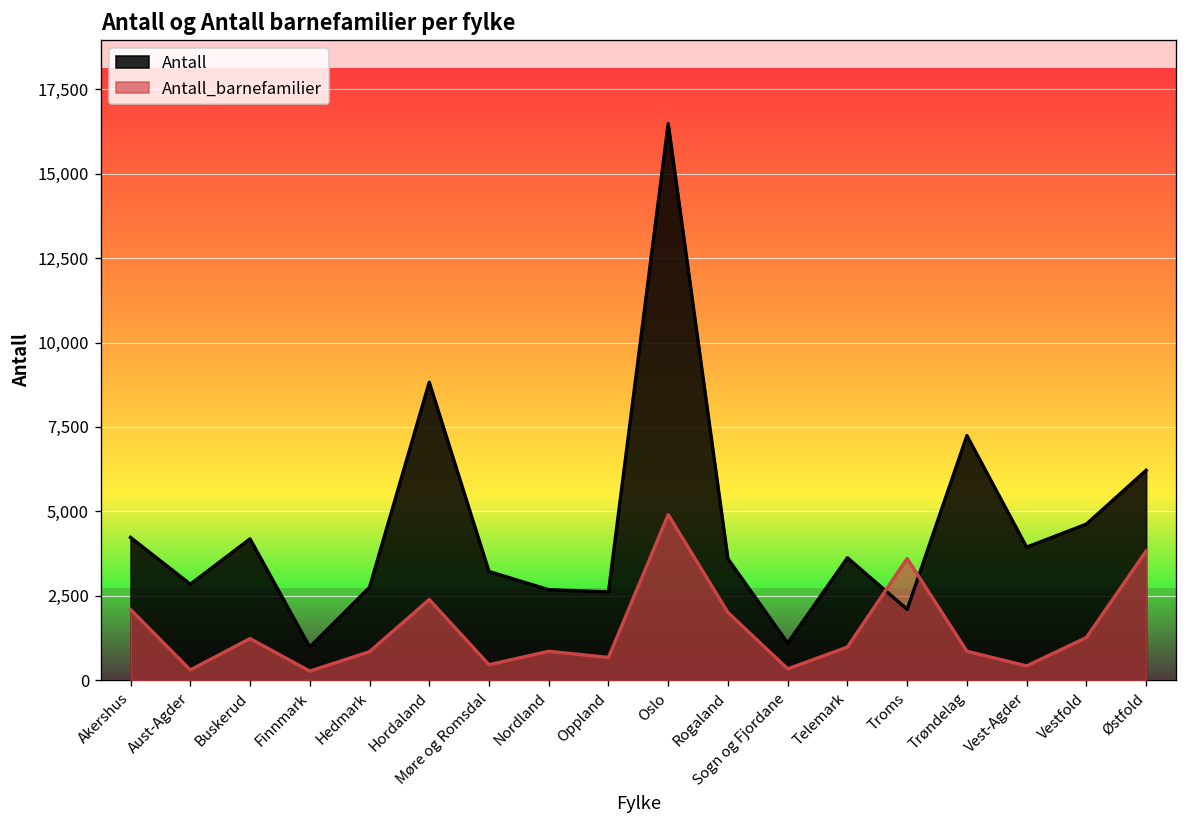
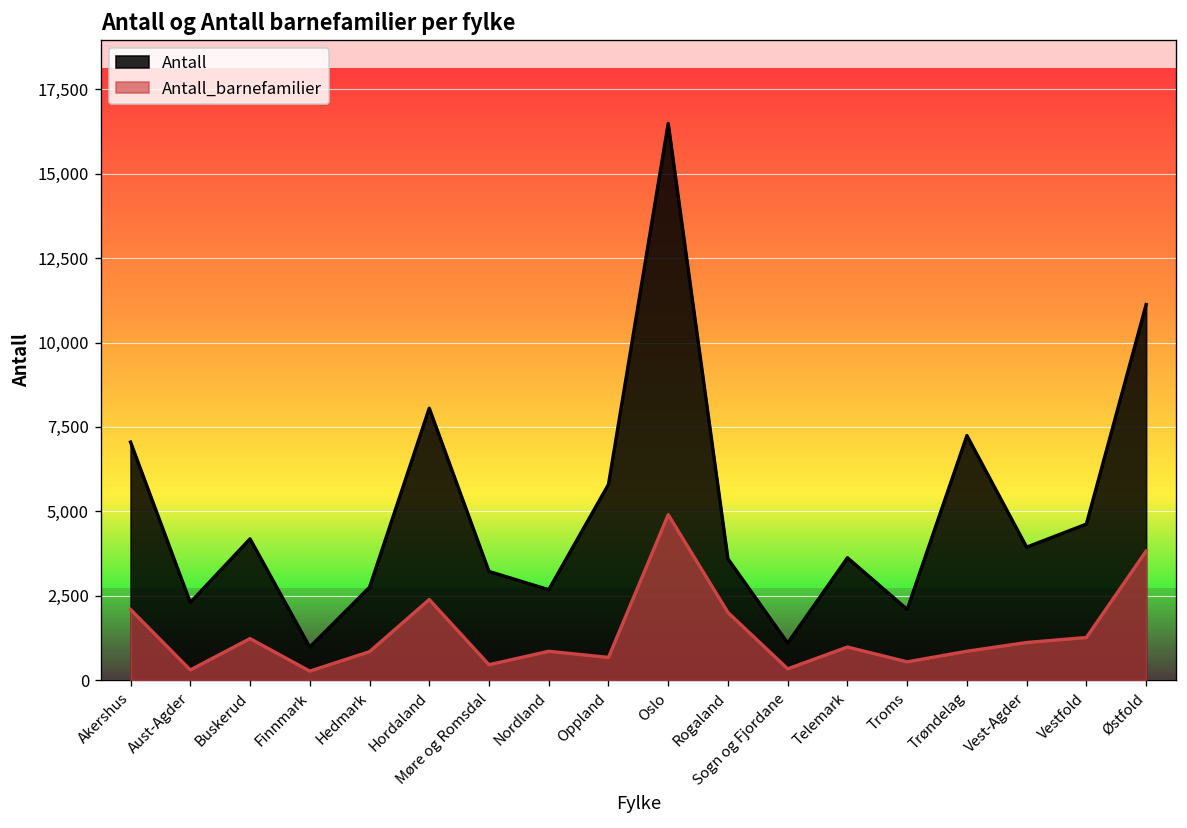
  {
    "Antall": {
-     "Akershus": "4,200",
-     "Aust-Agder": "2,800",
+     "Akershus": "7,100",
+     "Aust-Agder": "2,300",
      "Buskerud": "4,200",
      "Finnmark": "1,000",
      "Hedmark": "2,800",
-     "Hordaland": "8,800",
+     "Hordaland": "8,100",
      "Møre og Romsdal": "3,200",
      "Nordland": "2,700",
-     "Oppland": "2,600",
+     "Oppland": "5,800",
      "Oslo": "16,500",
      "Rogaland": "3,600",
      "Sogn og Fjordane": "1,100",
      "Telemark": "3,600",
      "Troms": "2,100",
      "Trøndelag": "7,200",
      "Vest-Agder": "3,900",
      "Vestfold": "4,600",
-     "Østfold": "6,200"
+     "Østfold": "11,100"
    },
    "Antall_barnefamilier": {
      "Akershus": "2,100",
      "Aust-Agder": "300",
      "Buskerud": "1,200",
      "Finnmark": "300",
      "Hedmark": "800",
      "Hordaland": "2,400",
      "Møre og Romsdal": "500",
      "Nordland": "900",
      "Oppland": "700",
      "Oslo": "4,900",
      "Rogaland": "2,000",
      "Sogn og Fjordane": "300",
      "Telemark": "1,000",
-     "Troms": "3,600",
+     "Troms": "500",
      "Trøndelag": "900",
-     "Vest-Agder": "400",
+     "Vest-Agder": "1,100",
      "Vestfold": "1,300",
      "Østfold": "3,800"
    }
  }
